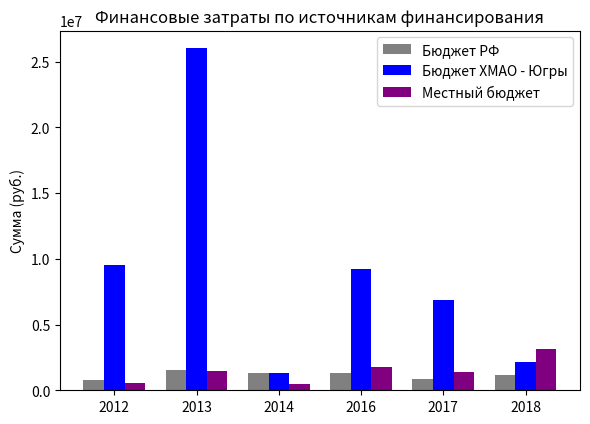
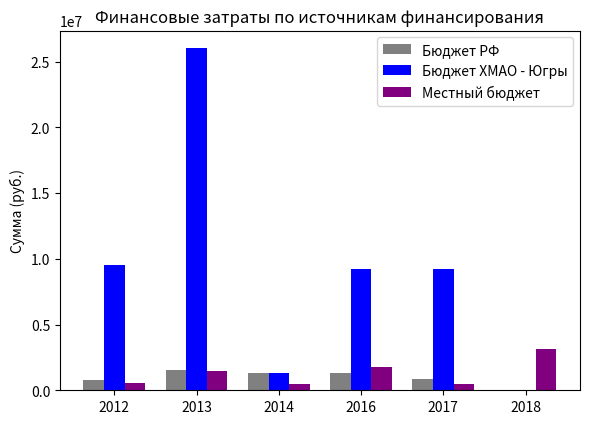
  {
    "Бюджет РФ": {
      "2012": 700000,
      "2013": 1600000,
      "2014": 1300000,
      "2016": 1300000,
      "2017": 900000,
-     "2018": 1100000
+     "2018": 0
    },
    "Бюджет ХМАО - Югры": {
      "2012": 9500000,
      "2013": 26100000,
      "2014": 1300000,
      "2016": 9200000,
-     "2017": 6900000,
-     "2018": 2100000
+     "2017": 9200000,
+     "2018": 0
    },
    "Местный бюджет": {
      "2012": 600000,
      "2013": 1500000,
      "2014": 500000,
      "2016": 1700000,
-     "2017": 1400000,
+     "2017": 500000,
      "2018": 3100000
    }
  }
